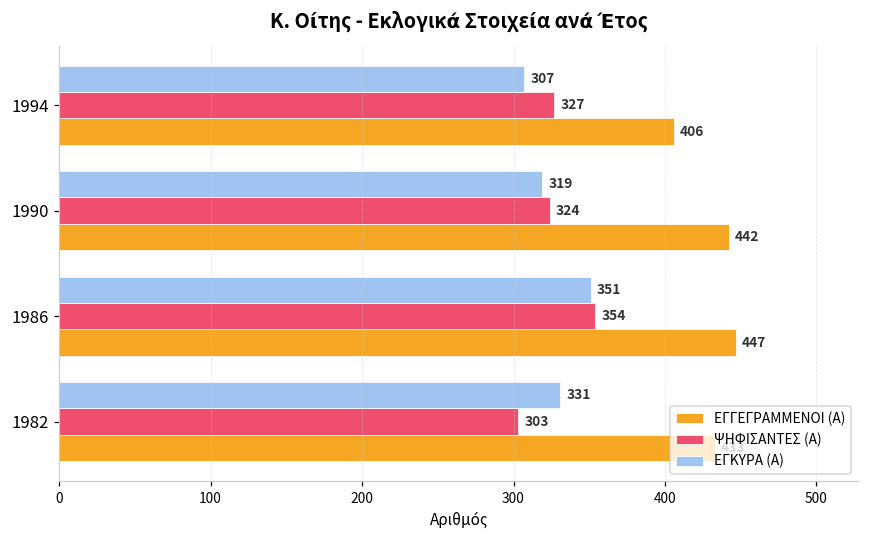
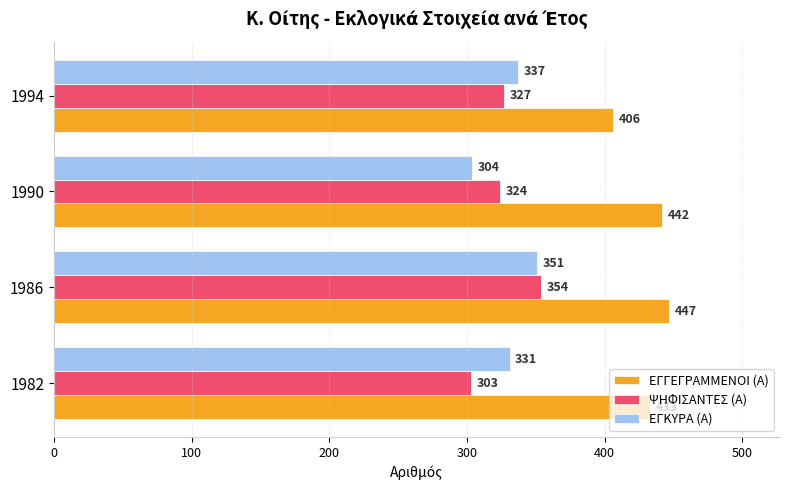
  {
    "ΕΓΓΕΓΡΑΜΜΕΝΟΙ (Α)": {
      "1994": 406,
      "1990": 442,
      "1986": 447
    },
    "ΨΗΦΙΣΑΝΤΕΣ (Α)": {
      "1994": 327,
      "1990": 324,
      "1986": 354,
      "1982": 303
    },
    "ΕΓΚΥΡΑ (Α)": {
-     "1994": 307,
-     "1990": 319,
+     "1994": 337,
+     "1990": 304,
      "1986": 351,
      "1982": 331
    }
  }
